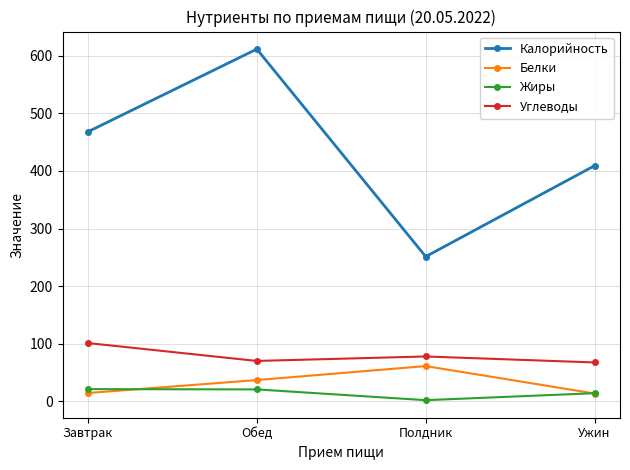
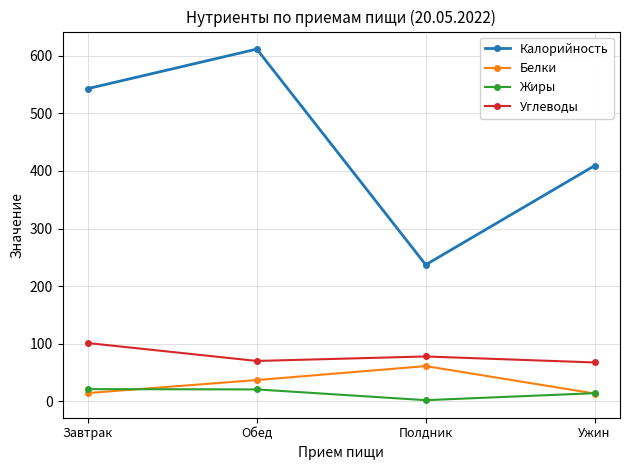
  {
    "Калорийность": {
-     "Завтрак": 470,
+     "Завтрак": 540,
      "Обед": 610,
-     "Полдник": 250,
+     "Полдник": 240,
      "Ужин": 410
    },
    "Белки": {
      "Завтрак": 10,
      "Обед": 40,
      "Полдник": 60
    },
    "Жиры": {
      "Завтрак": 20,
      "Обед": 20,
      "Полдник": 0
    },
    "Углеводы": {
      "Завтрак": 100,
      "Обед": 70,
      "Полдник": 80,
      "Ужин": 70
    }
  }
